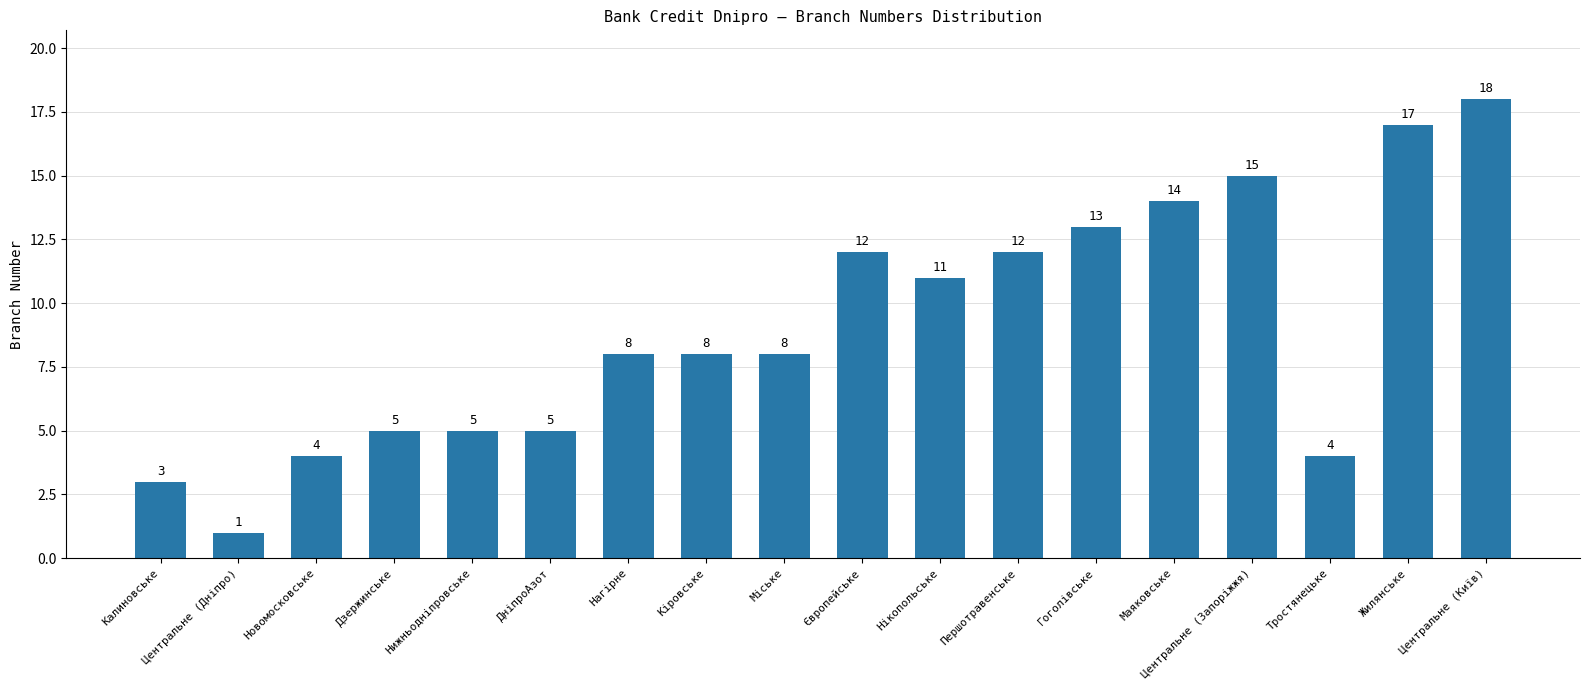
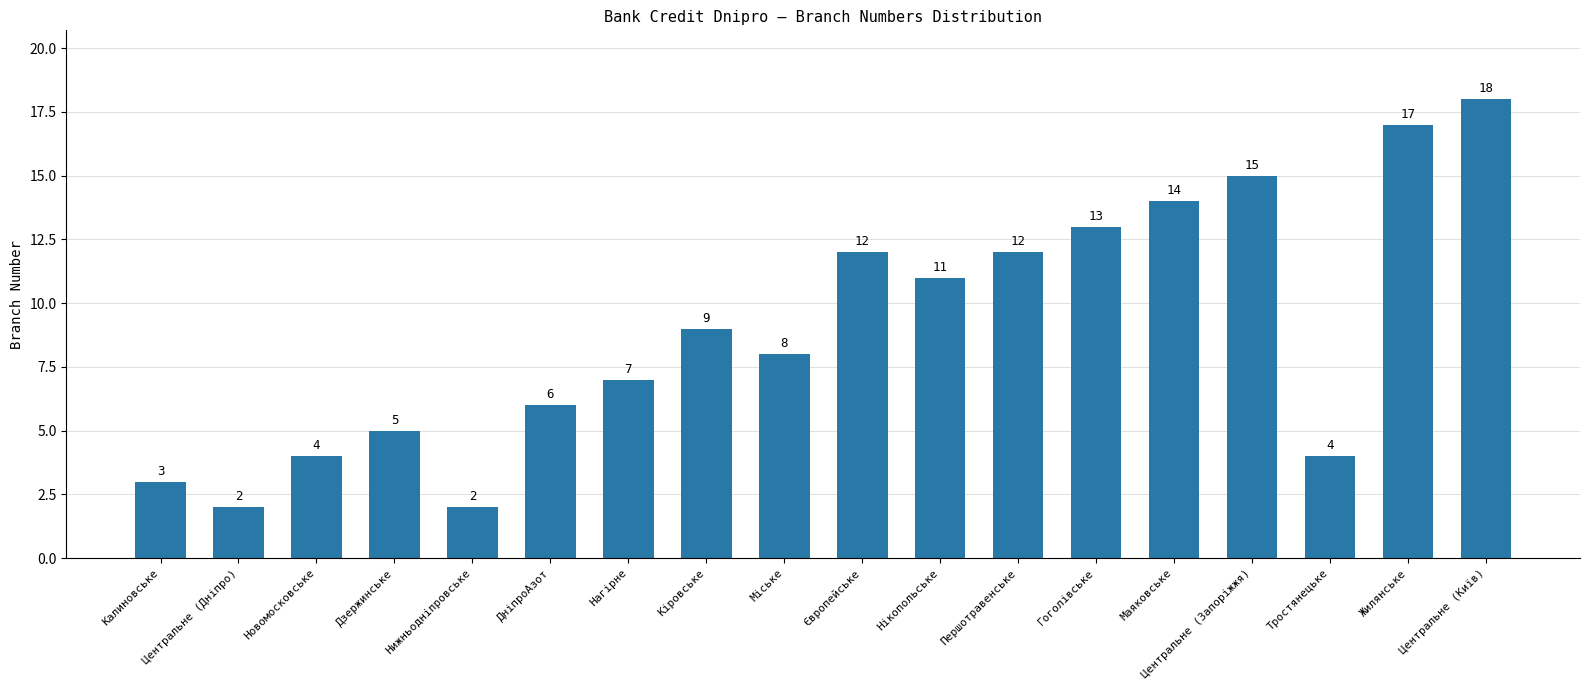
  {
    "Калиновське": 3,
-   "Центральне (Дніпро)": 1,
+   "Центральне (Дніпро)": 2,
    "Новомосковське": 4,
    "Дзержинське": 5,
-   "Нижньодніпровське": 5,
-   "ДніпроАзот": 5,
-   "Нагірне": 8,
-   "Кіровське": 8,
+   "Нижньодніпровське": 2,
+   "ДніпроАзот": 6,
+   "Нагірне": 7,
+   "Кіровське": 9,
    "Міське": 8,
    "Європейське": 12,
    "Нікопольське": 11,
    "Першотравенське": 12,
    "Гоголівське": 13,
    "Маяковське": 14,
    "Центральне (Запоріжжя)": 15,
    "Тростянецьке": 4,
    "Жилянське": 17,
    "Центральне (Київ)": 18
  }
